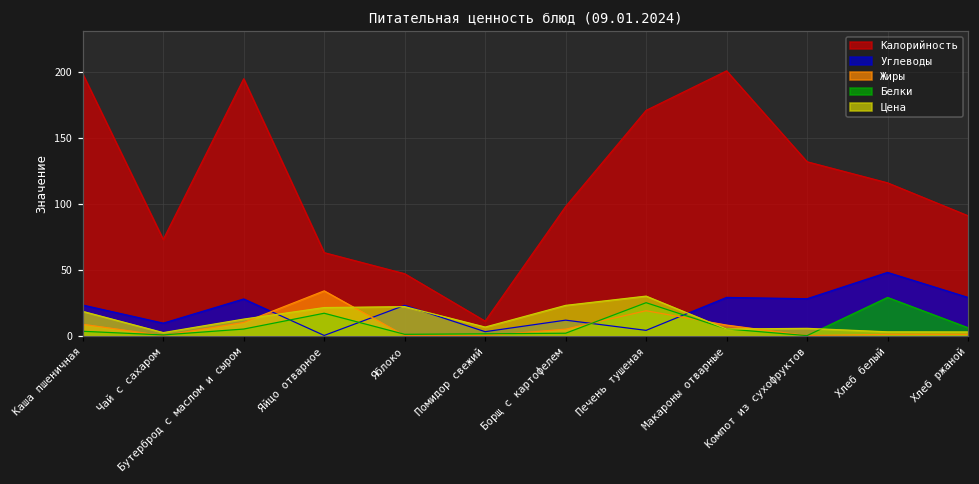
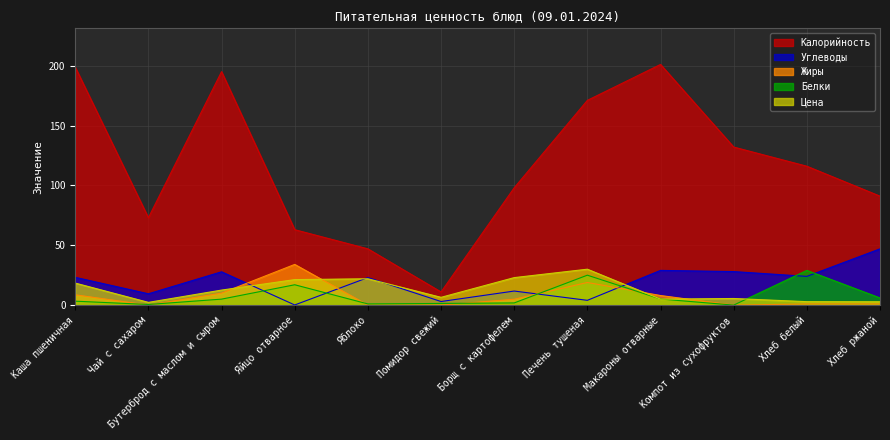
  {
    "Калорийность": {
      "Каша пшеничная": 199,
      "Чай с сахаром": 73,
      "Бутерброд с маслом и сыром": 195,
      "Яйцо отварное": 63,
      "Яблоко": 47,
      "Помидор свежий": 11,
      "Борщ с картофелем": 98,
      "Печень тушеная": 171,
      "Макароны отварные": 201,
      "Компот из сухофруктов": 132,
      "Хлеб белый": 116,
      "Хлеб ржаной": 91
    },
    "Углеводы": {
      "Каша пшеничная": 23,
      "Чай с сахаром": 9,
      "Бутерброд с маслом и сыром": 28,
      "Яйцо отварное": 0,
      "Борщ с картофелем": 12,
      "Печень тушеная": 4,
      "Макароны отварные": 29,
      "Компот из сухофруктов": 28,
-     "Хлеб белый": 48,
-     "Хлеб ржаной": 29
+     "Хлеб белый": 24,
+     "Хлеб ржаной": 47
    },
    "Жиры": {
      "Каша пшеничная": 9,
      "Бутерброд с маслом и сыром": 10,
      "Яйцо отварное": 34,
      "Борщ с картофелем": 5,
      "Печень тушеная": 19,
      "Макароны отварные": 8
    },
    "Белки": {
      "Каша пшеничная": 3,
      "Бутерброд с маслом и сыром": 5,
      "Яйцо отварное": 17,
      "Борщ с картофелем": 2,
      "Печень тушеная": 25,
      "Хлеб белый": 29,
      "Хлеб ржаной": 6
    },
    "Цена": {
      "Каша пшеничная": 18,
      "Бутерброд с маслом и сыром": 13,
      "Яйцо отварное": 21,
      "Помидор свежий": 7,
      "Борщ с картофелем": 23,
      "Печень тушеная": 30,
      "Компот из сухофруктов": 6
    }
  }
